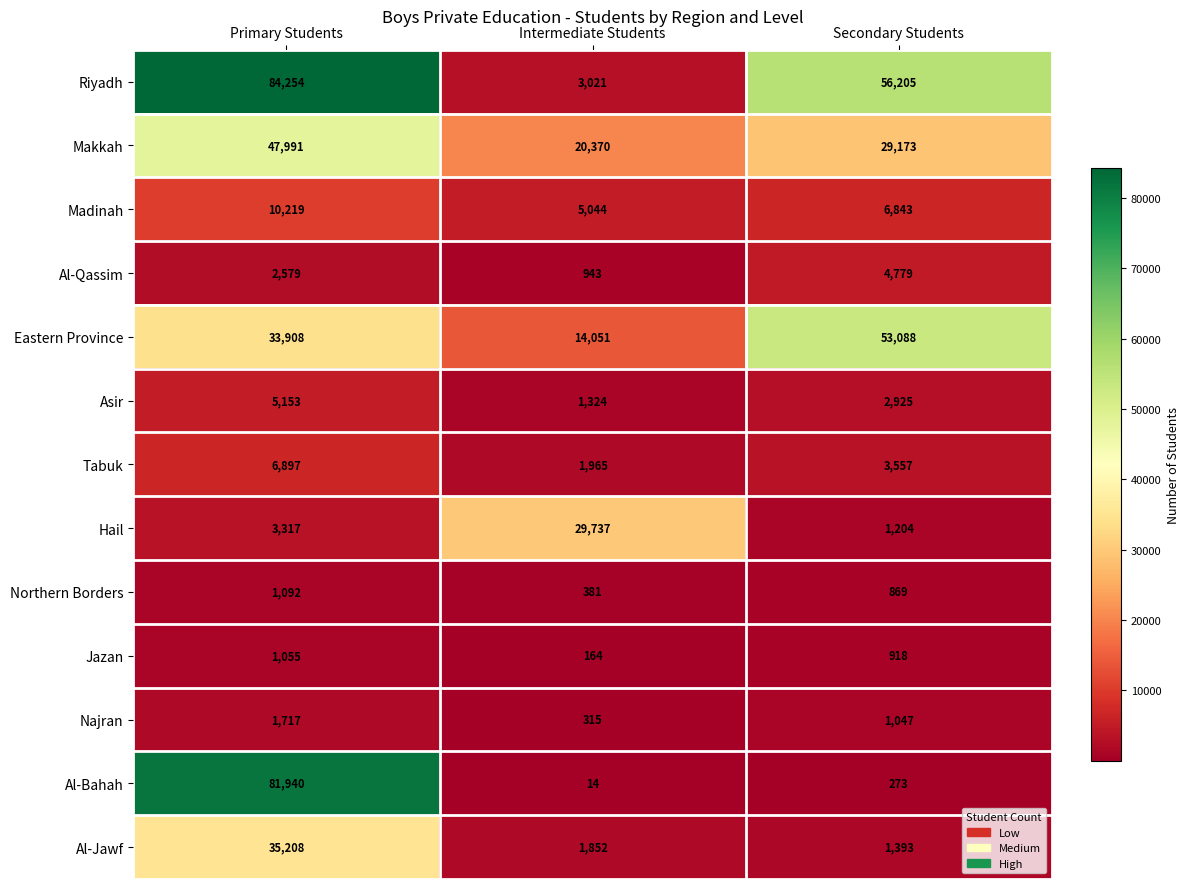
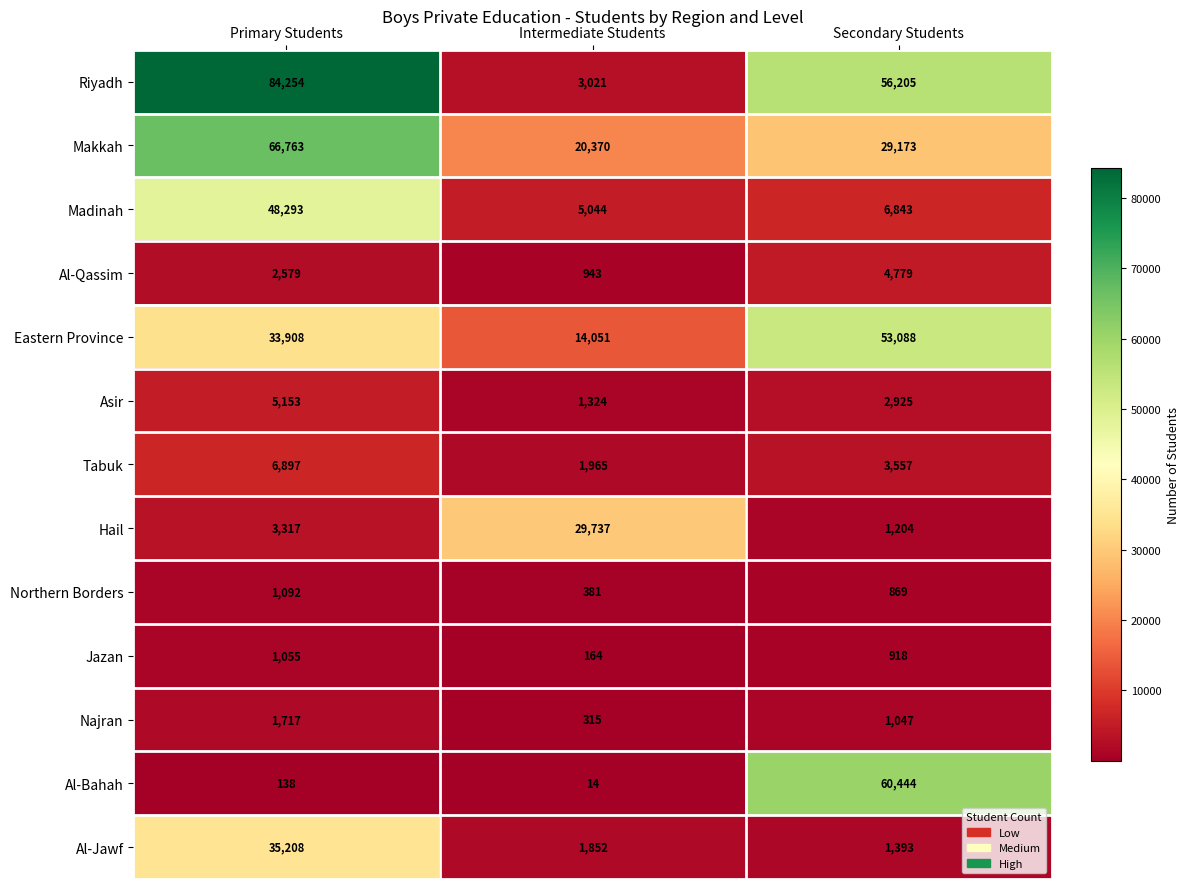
  {
    "Riyadh": {
      "Primary Students": "84,254",
      "Intermediate Students": "3,021",
      "Secondary Students": "56,205"
    },
    "Makkah": {
-     "Primary Students": "47,991",
+     "Primary Students": "66,763",
      "Intermediate Students": "20,370",
      "Secondary Students": "29,173"
    },
    "Madinah": {
-     "Primary Students": "10,219",
+     "Primary Students": "48,293",
      "Intermediate Students": "5,044",
      "Secondary Students": "6,843"
    },
    "Al-Qassim": {
      "Primary Students": "2,579",
      "Intermediate Students": "943",
      "Secondary Students": "4,779"
    },
    "Eastern Province": {
      "Primary Students": "33,908",
      "Intermediate Students": "14,051",
      "Secondary Students": "53,088"
    },
    "Asir": {
      "Primary Students": "5,153",
      "Intermediate Students": "1,324",
      "Secondary Students": "2,925"
    },
    "Tabuk": {
      "Primary Students": "6,897",
      "Intermediate Students": "1,965",
      "Secondary Students": "3,557"
    },
    "Hail": {
      "Primary Students": "3,317",
      "Intermediate Students": "29,737",
      "Secondary Students": "1,204"
    },
    "Northern Borders": {
      "Primary Students": "1,092",
      "Intermediate Students": "381",
      "Secondary Students": "869"
    },
    "Jazan": {
      "Primary Students": "1,055",
      "Intermediate Students": "164",
      "Secondary Students": "918"
    },
    "Najran": {
      "Primary Students": "1,717",
      "Intermediate Students": "315",
      "Secondary Students": "1,047"
    },
    "Al-Bahah": {
-     "Primary Students": "81,940",
+     "Primary Students": "138",
      "Intermediate Students": "14",
-     "Secondary Students": "273"
+     "Secondary Students": "60,444"
    },
    "Al-Jawf": {
      "Primary Students": "35,208",
      "Intermediate Students": "1,852",
      "Secondary Students": "1,393"
    }
  }
